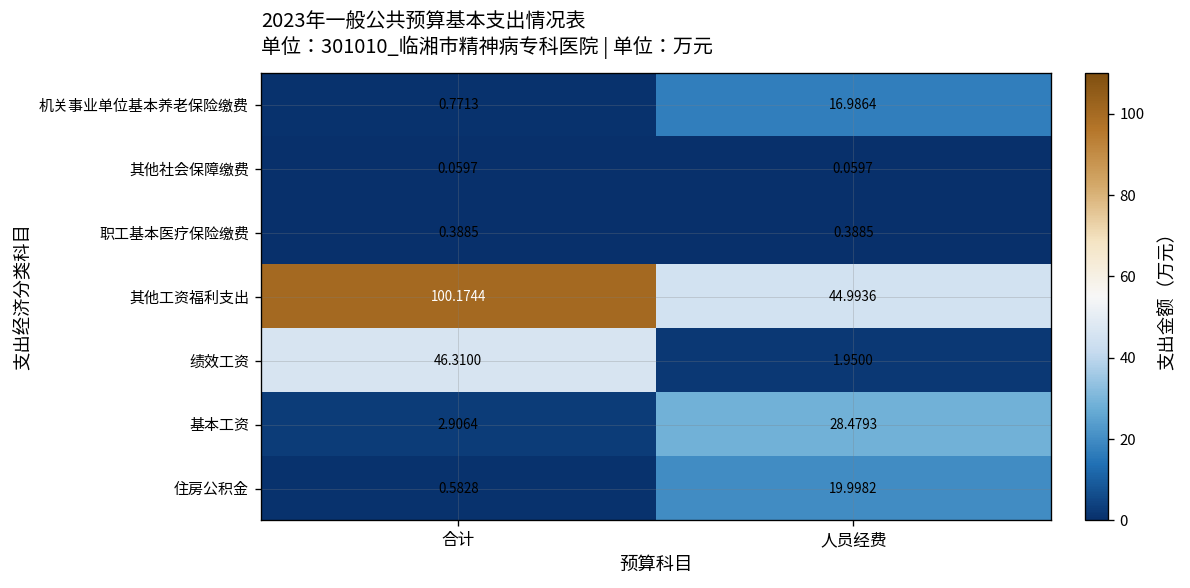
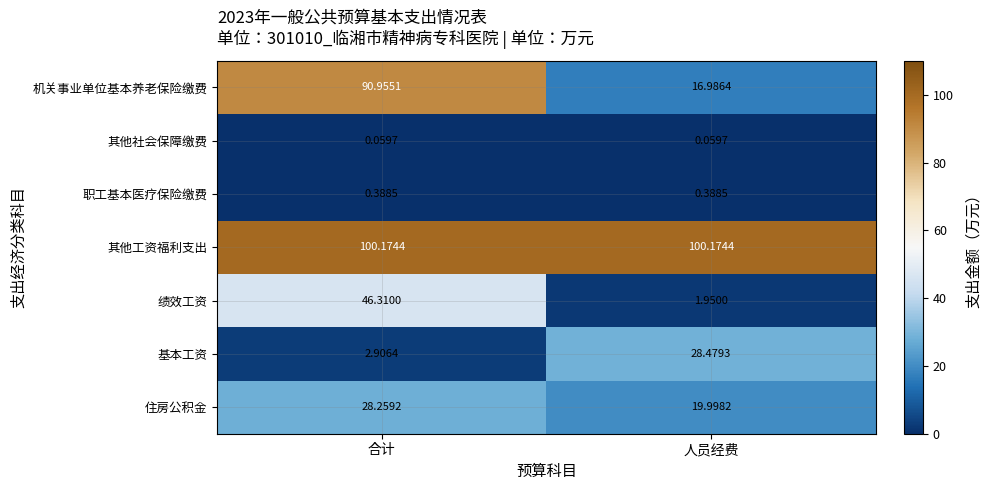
  {
    "机关事业单位基本养老保险缴费": {
-     "合计": 0.7713,
+     "合计": 90.9551,
      "人员经费": 16.9864
    },
    "其他社会保障缴费": {
      "合计": 0.0597,
      "人员经费": 0.0597
    },
    "职工基本医疗保险缴费": {
      "合计": 0.3885,
      "人员经费": 0.3885
    },
    "其他工资福利支出": {
      "合计": 100.1744,
-     "人员经费": 44.9936
+     "人员经费": 100.1744
    },
    "绩效工资": {
      "合计": 46.3100,
      "人员经费": 1.9500
    },
    "基本工资": {
      "合计": 2.9064,
      "人员经费": 28.4793
    },
    "住房公积金": {
-     "合计": 0.5828,
+     "合计": 28.2592,
      "人员经费": 19.9982
    }
  }
